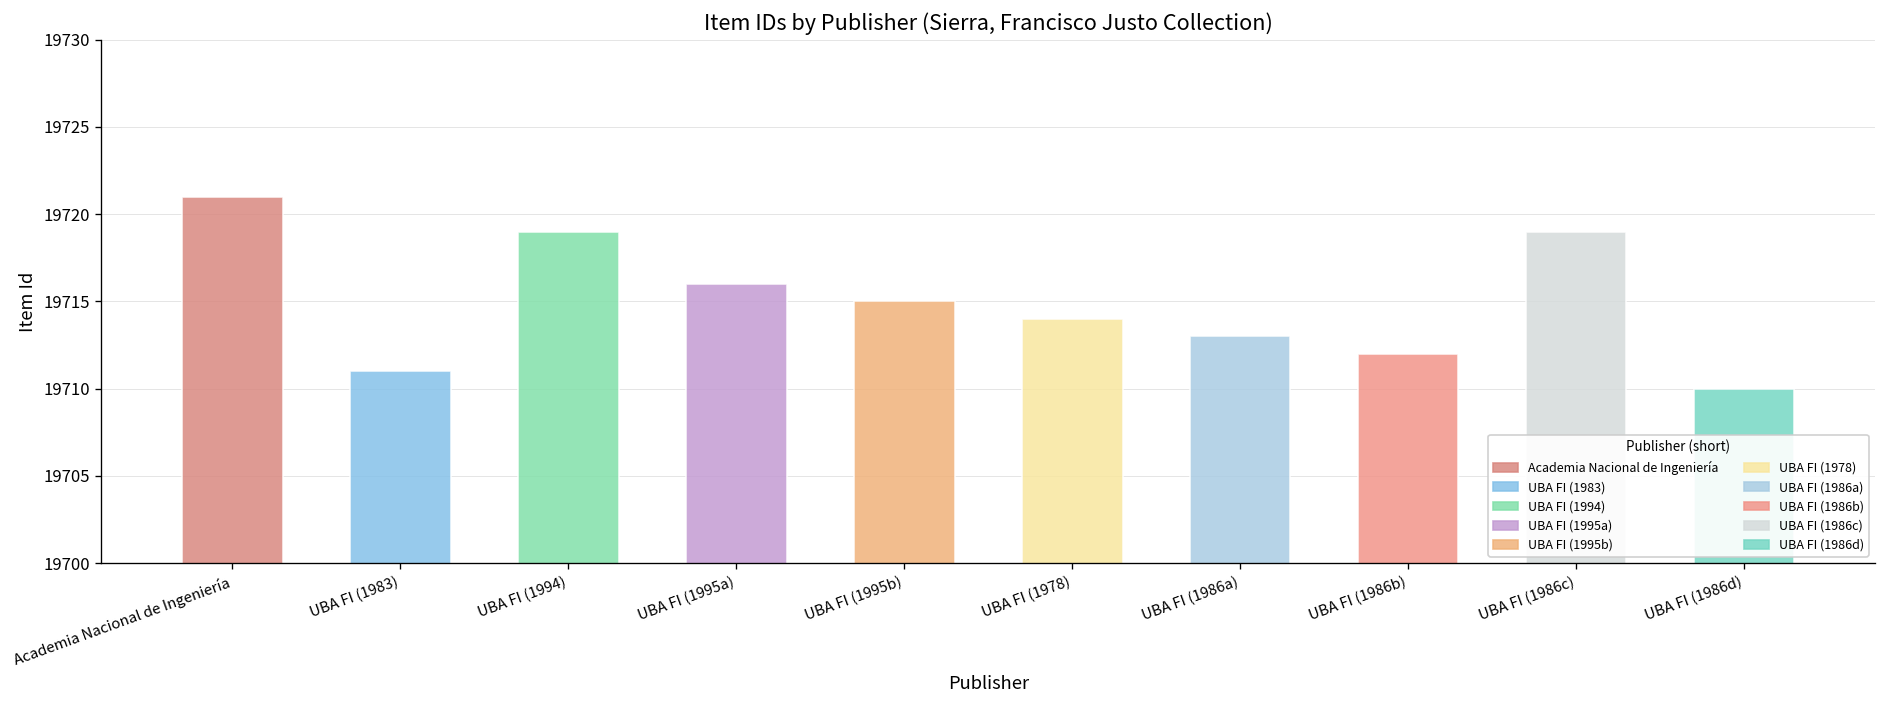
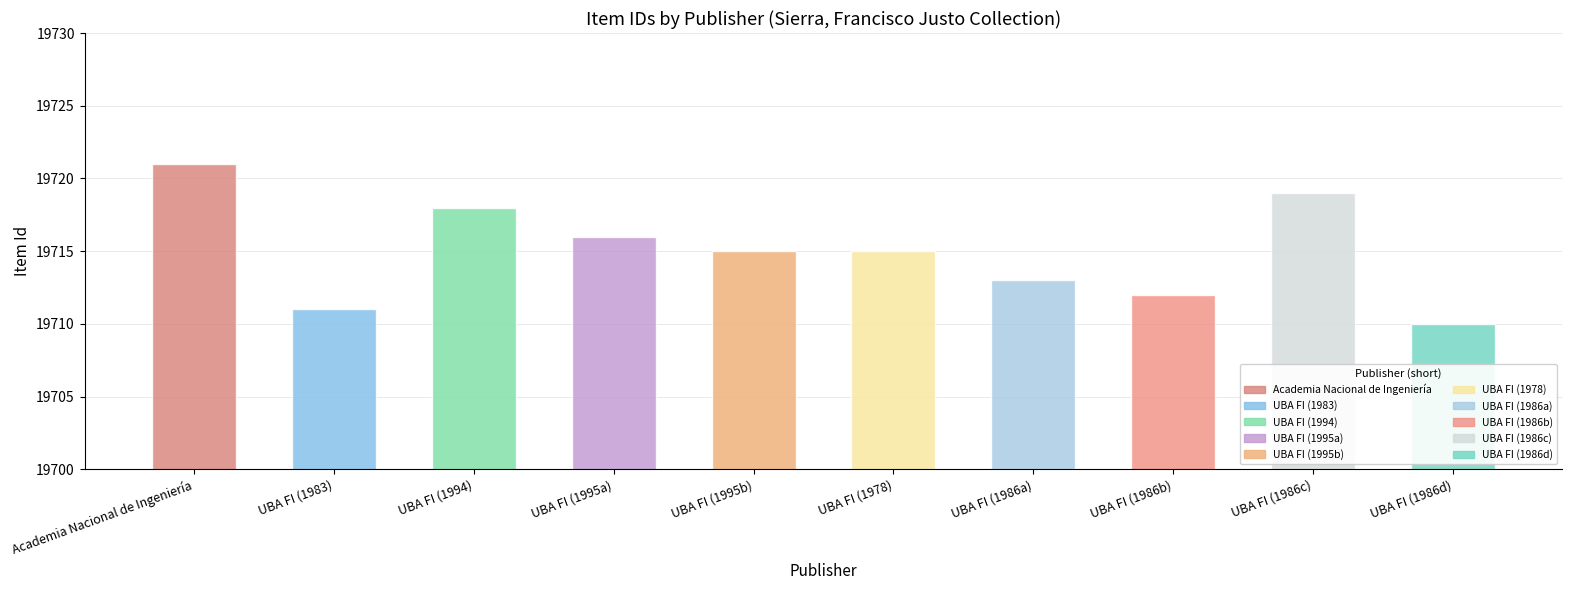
  {
    "Academia Nacional de Ingeniería": 19721,
    "UBA FI (1983)": 19711,
-   "UBA FI (1994)": 19719,
+   "UBA FI (1994)": 19718,
    "UBA FI (1995a)": 19716,
    "UBA FI (1995b)": 19715,
-   "UBA FI (1978)": 19714,
+   "UBA FI (1978)": 19715,
    "UBA FI (1986a)": 19713,
    "UBA FI (1986b)": 19712,
    "UBA FI (1986c)": 19719,
    "UBA FI (1986d)": 19710
  }
